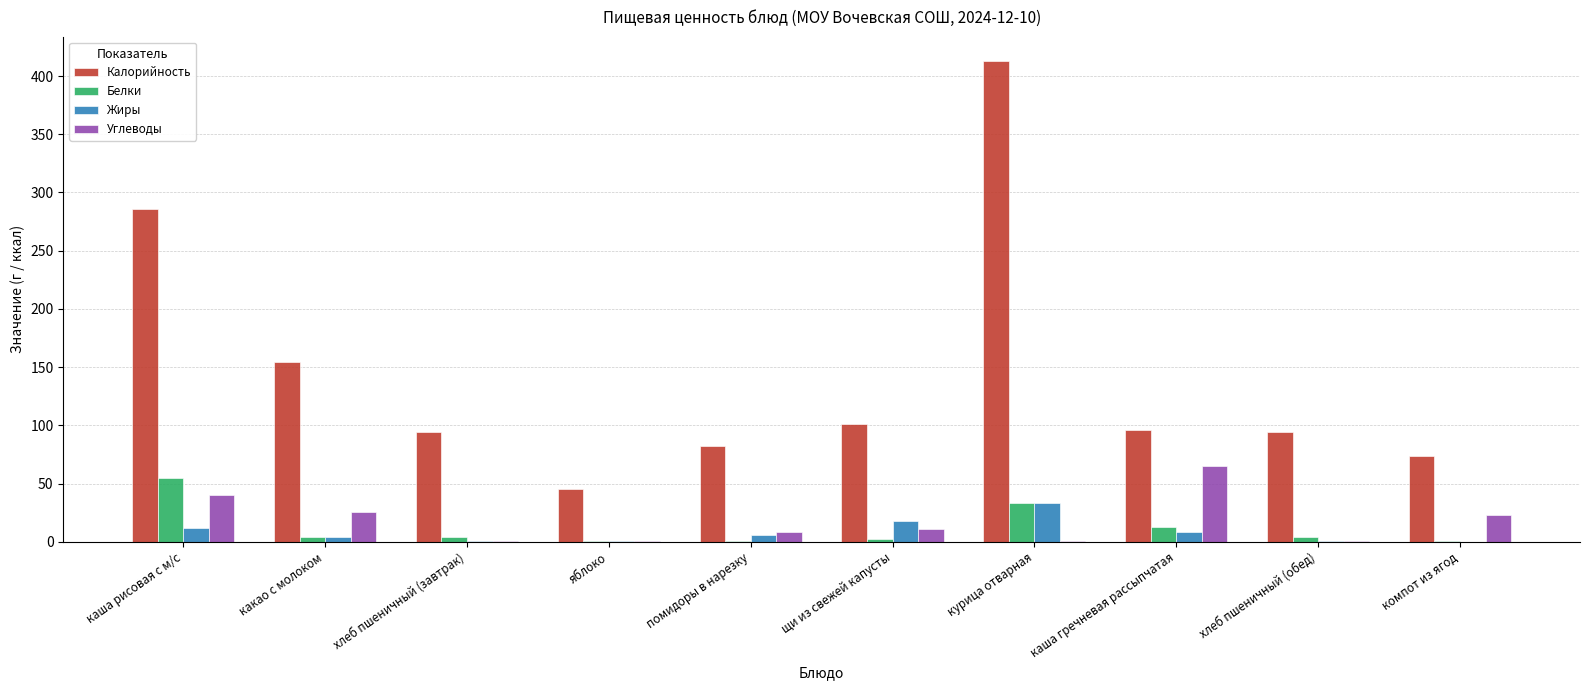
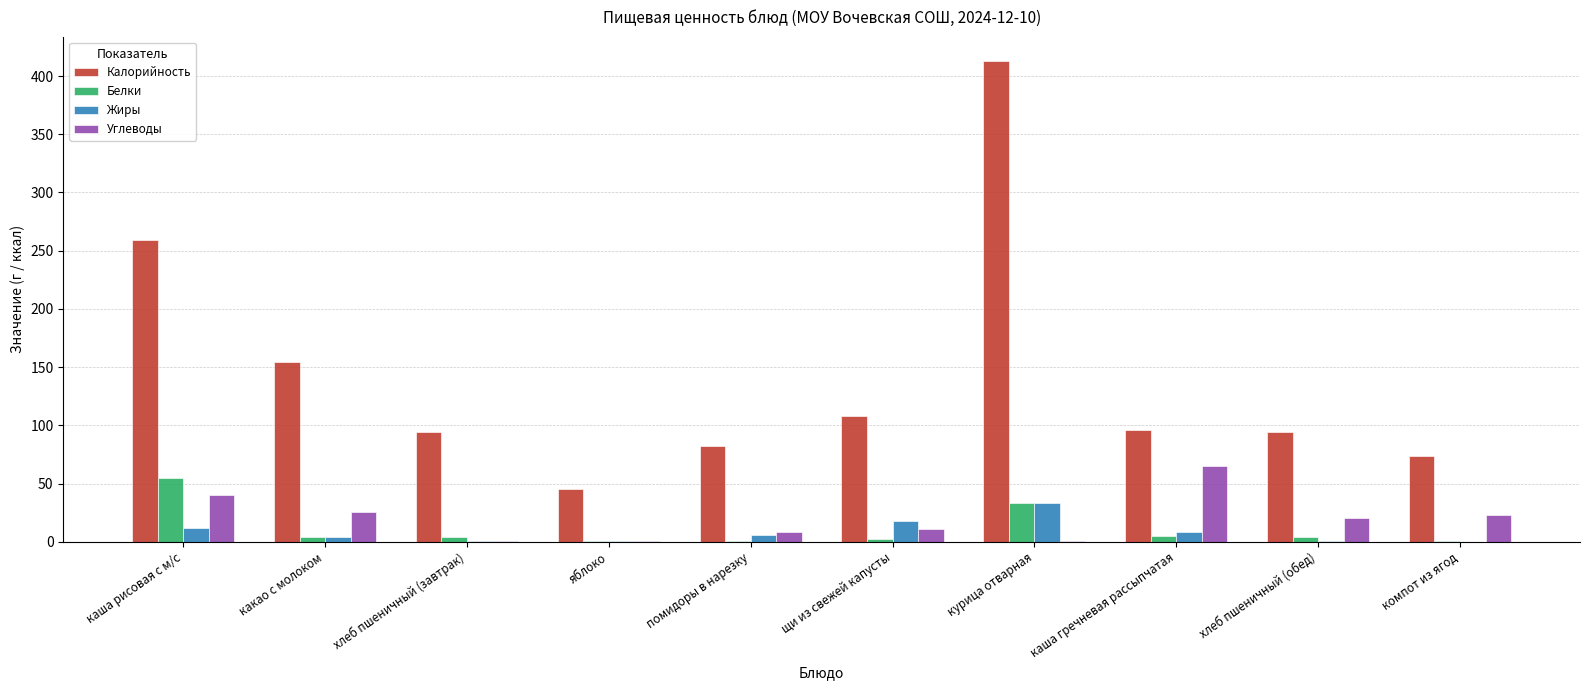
  {
    "Калорийность": {
-     "каша рисовая с м/с": 286,
+     "каша рисовая с м/с": 259,
      "какао с молоком": 154,
      "хлеб пшеничный (завтрак)": 94,
      "яблоко": 45,
      "помидоры в нарезку": 82,
-     "щи из свежей капусты": 101,
+     "щи из свежей капусты": 108,
      "курица отварная": 413,
      "каша гречневая рассыпчатая": 96,
      "хлеб пшеничный (обед)": 94,
      "компот из ягод": 74
    },
    "Белки": {
      "каша рисовая с м/с": 55,
      "какао с молоком": 4,
      "хлеб пшеничный (завтрак)": 4,
      "курица отварная": 33,
-     "каша гречневая рассыпчатая": 13,
+     "каша гречневая рассыпчатая": 5,
      "хлеб пшеничный (обед)": 4
    },
    "Жиры": {
      "каша рисовая с м/с": 12,
      "какао с молоком": 4,
      "помидоры в нарезку": 6,
      "щи из свежей капусты": 18,
      "курица отварная": 33,
      "каша гречневая рассыпчатая": 8,
      "компот из ягод": 0
    },
    "Углеводы": {
      "каша рисовая с м/с": 40,
      "какао с молоком": 26,
      "помидоры в нарезку": 8,
      "щи из свежей капусты": 11,
      "каша гречневая рассыпчатая": 65,
-     "хлеб пшеничный (обед)": 1,
+     "хлеб пшеничный (обед)": 20,
      "компот из ягод": 23
    }
  }
